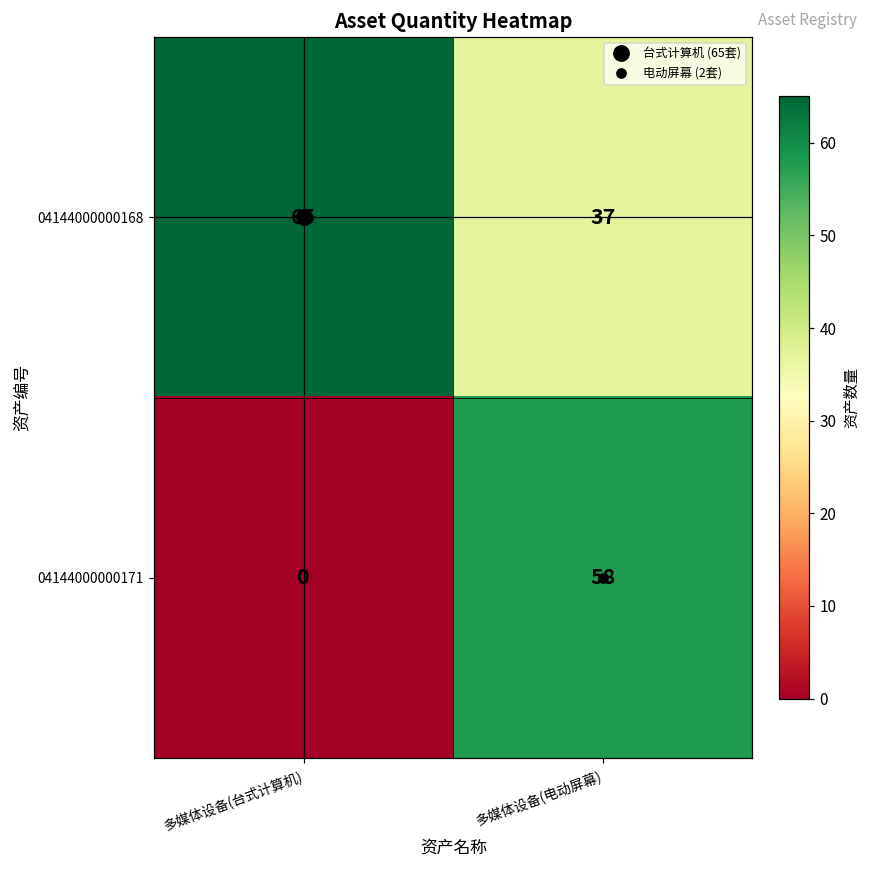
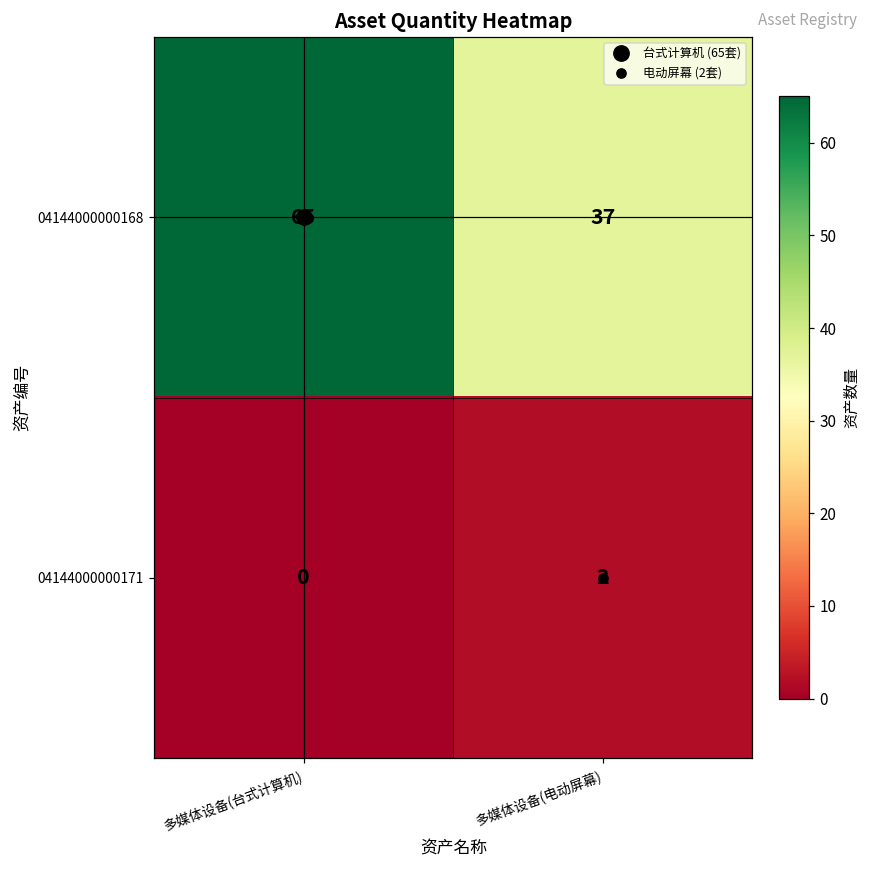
  {
    "04144000000168": {
      "多媒体设备(电动屏幕)": 37
    },
    "04144000000171": {
      "多媒体设备(台式计算机)": 0,
-     "多媒体设备(电动屏幕)": 58
+     "多媒体设备(电动屏幕)": 2
    }
  }
